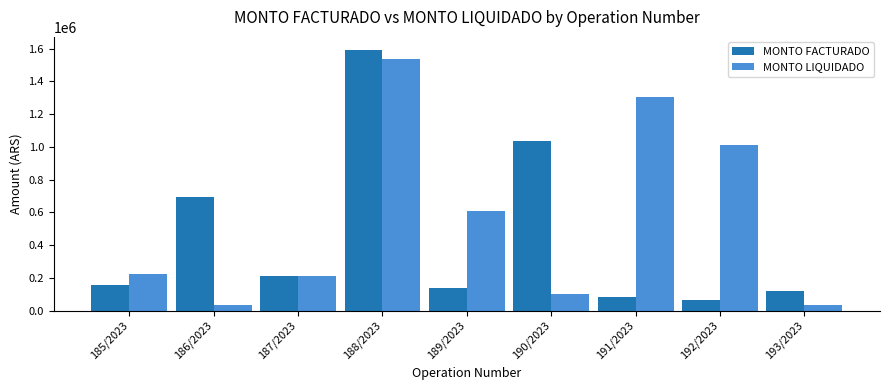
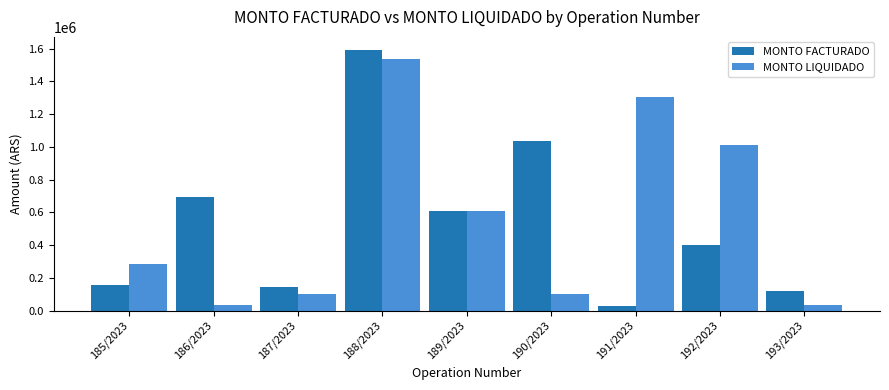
  {
    "MONTO FACTURADO": {
      "185/2023": 160000,
      "186/2023": 690000,
-     "187/2023": 210000,
+     "187/2023": 140000,
      "188/2023": 1590000,
-     "189/2023": 140000,
+     "189/2023": 610000,
      "190/2023": 1040000,
-     "191/2023": 80000,
-     "192/2023": 60000,
+     "191/2023": 30000,
+     "192/2023": 400000,
      "193/2023": 120000
    },
    "MONTO LIQUIDADO": {
-     "185/2023": 230000,
+     "185/2023": 280000,
      "186/2023": 30000,
-     "187/2023": 210000,
+     "187/2023": 100000,
      "188/2023": 1540000,
      "189/2023": 610000,
      "190/2023": 100000,
      "191/2023": 1300000,
      "192/2023": 1010000,
      "193/2023": 40000
    }
  }
